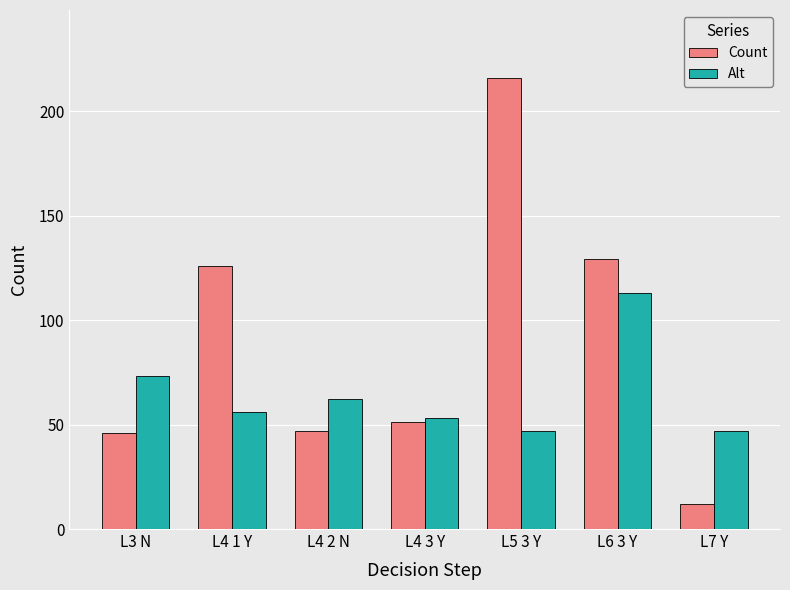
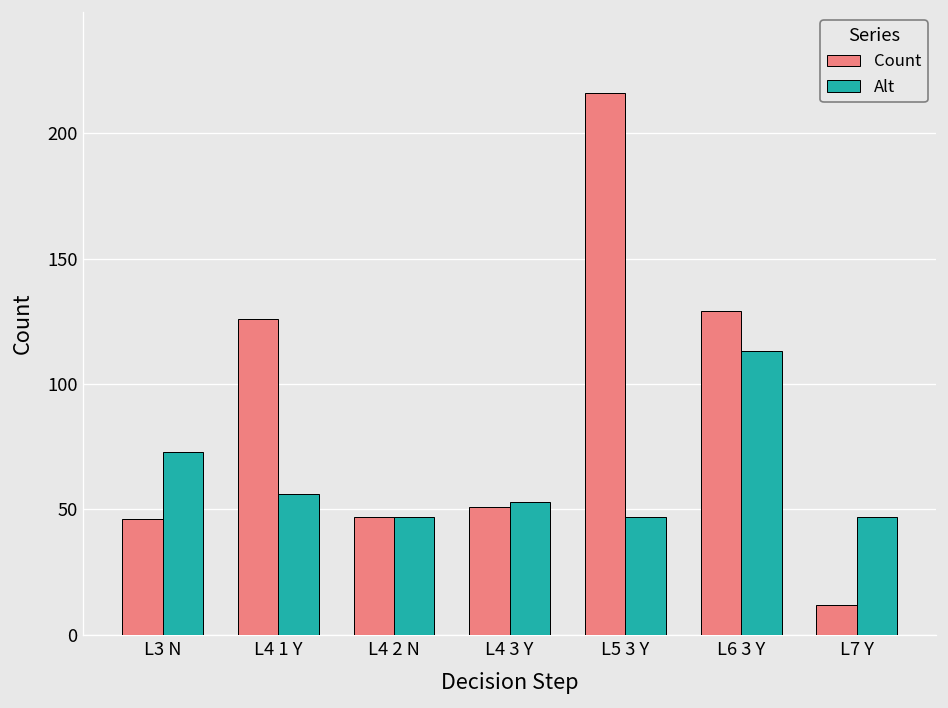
  {
    "Count": {
      "L3 N": 46,
      "L4 1 Y": 126,
      "L4 2 N": 47,
      "L4 3 Y": 51,
      "L5 3 Y": 216,
      "L6 3 Y": 129,
      "L7 Y": 12
    },
    "Alt": {
      "L3 N": 73,
      "L4 1 Y": 56,
-     "L4 2 N": 62,
+     "L4 2 N": 47,
      "L4 3 Y": 53,
      "L5 3 Y": 47,
      "L6 3 Y": 113,
      "L7 Y": 47
    }
  }
